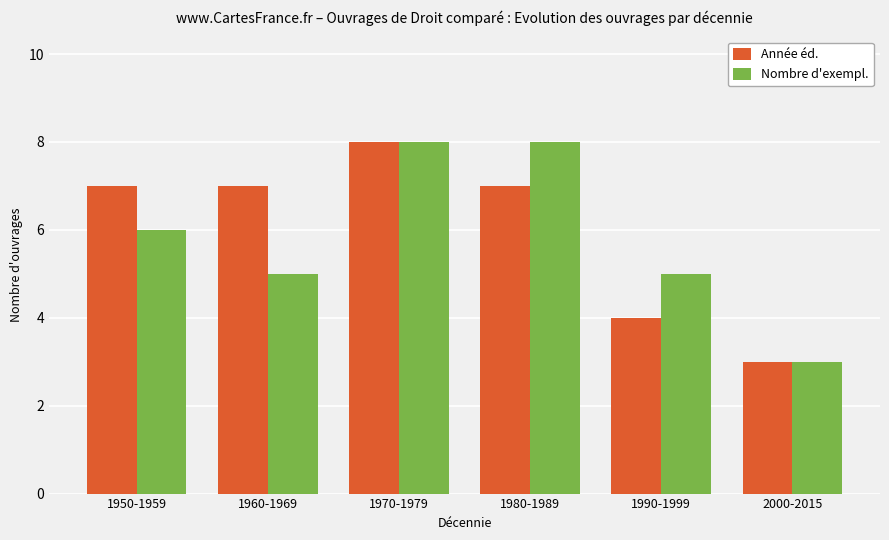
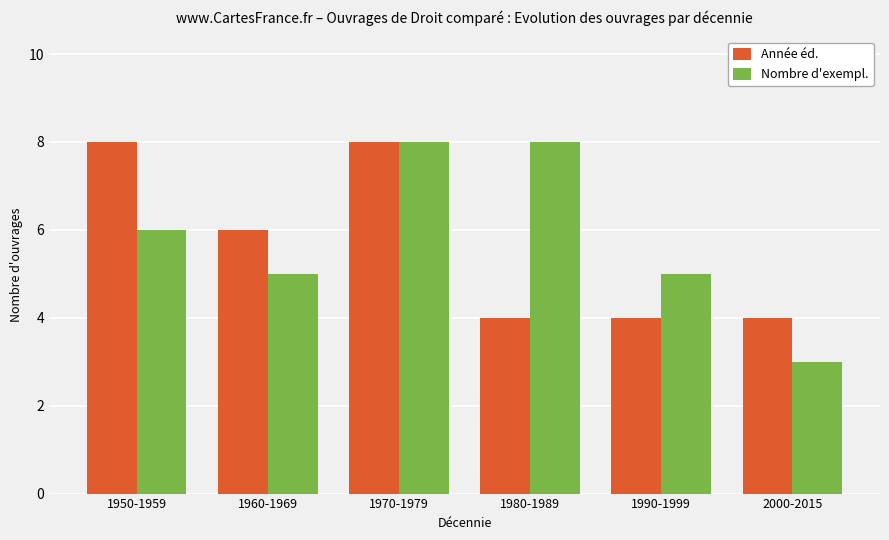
  {
    "Année éd.": {
-     "1950-1959": 7,
-     "1960-1969": 7,
+     "1950-1959": 8,
+     "1960-1969": 6,
      "1970-1979": 8,
-     "1980-1989": 7,
+     "1980-1989": 4,
      "1990-1999": 4,
-     "2000-2015": 3
+     "2000-2015": 4
    },
    "Nombre d'exempl.": {
      "1950-1959": 6,
      "1960-1969": 5,
      "1970-1979": 8,
      "1980-1989": 8,
      "1990-1999": 5,
      "2000-2015": 3
    }
  }
